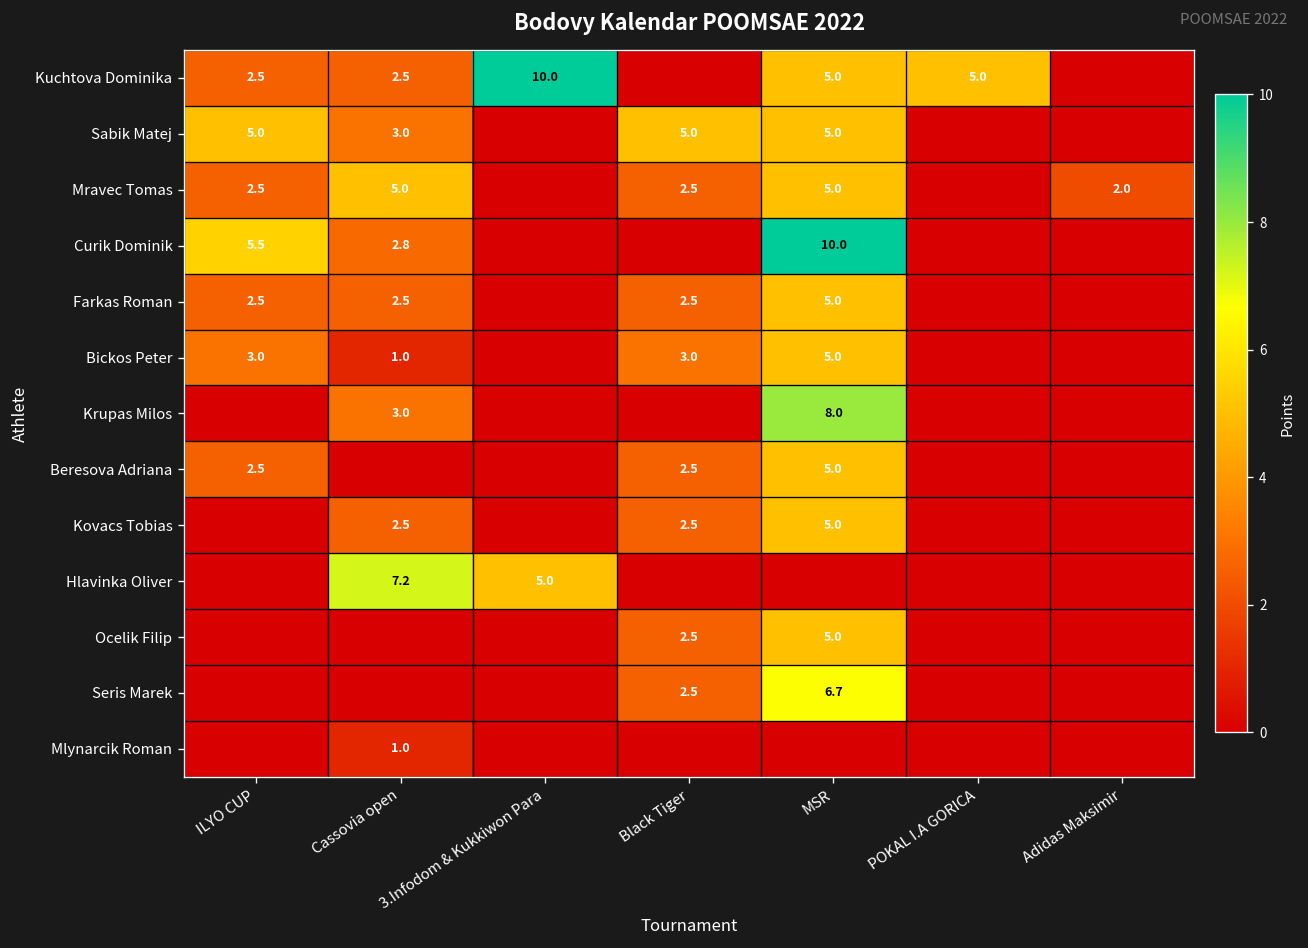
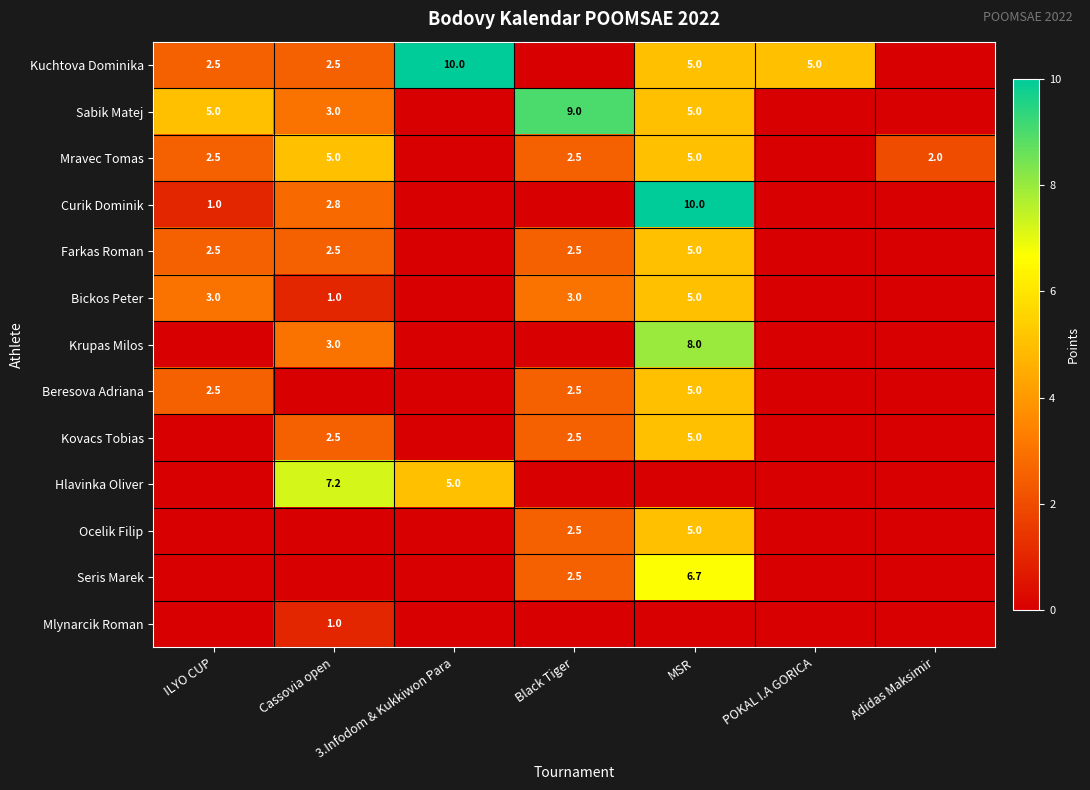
  {
    "Kuchtova Dominika": {
      "ILYO CUP": 2.5,
      "Cassovia open": 2.5,
      "3.Infodom & Kukkiwon Para": 10.0,
      "MSR": 5.0,
      "POKAL I.A GORICA": 5.0
    },
    "Sabik Matej": {
      "ILYO CUP": 5.0,
      "Cassovia open": 3.0,
-     "Black Tiger": 5.0,
+     "Black Tiger": 9.0,
      "MSR": 5.0
    },
    "Mravec Tomas": {
      "ILYO CUP": 2.5,
      "Cassovia open": 5.0,
      "Black Tiger": 2.5,
      "MSR": 5.0,
      "Adidas Maksimir": 2.0
    },
    "Curik Dominik": {
-     "ILYO CUP": 5.5,
+     "ILYO CUP": 1.0,
      "Cassovia open": 2.8,
      "MSR": 10.0
    },
    "Farkas Roman": {
      "ILYO CUP": 2.5,
      "Cassovia open": 2.5,
      "Black Tiger": 2.5,
      "MSR": 5.0
    },
    "Bickos Peter": {
      "ILYO CUP": 3.0,
      "Cassovia open": 1.0,
      "Black Tiger": 3.0,
      "MSR": 5.0
    },
    "Krupas Milos": {
      "Cassovia open": 3.0,
      "MSR": 8.0
    },
    "Beresova Adriana": {
      "ILYO CUP": 2.5,
      "Black Tiger": 2.5,
      "MSR": 5.0
    },
    "Kovacs Tobias": {
      "Cassovia open": 2.5,
      "Black Tiger": 2.5,
      "MSR": 5.0
    },
    "Hlavinka Oliver": {
      "Cassovia open": 7.2,
      "3.Infodom & Kukkiwon Para": 5.0
    },
    "Ocelik Filip": {
      "Black Tiger": 2.5,
      "MSR": 5.0
    },
    "Seris Marek": {
      "Black Tiger": 2.5,
      "MSR": 6.7
    },
    "Mlynarcik Roman": {
      "Cassovia open": 1.0
    }
  }
